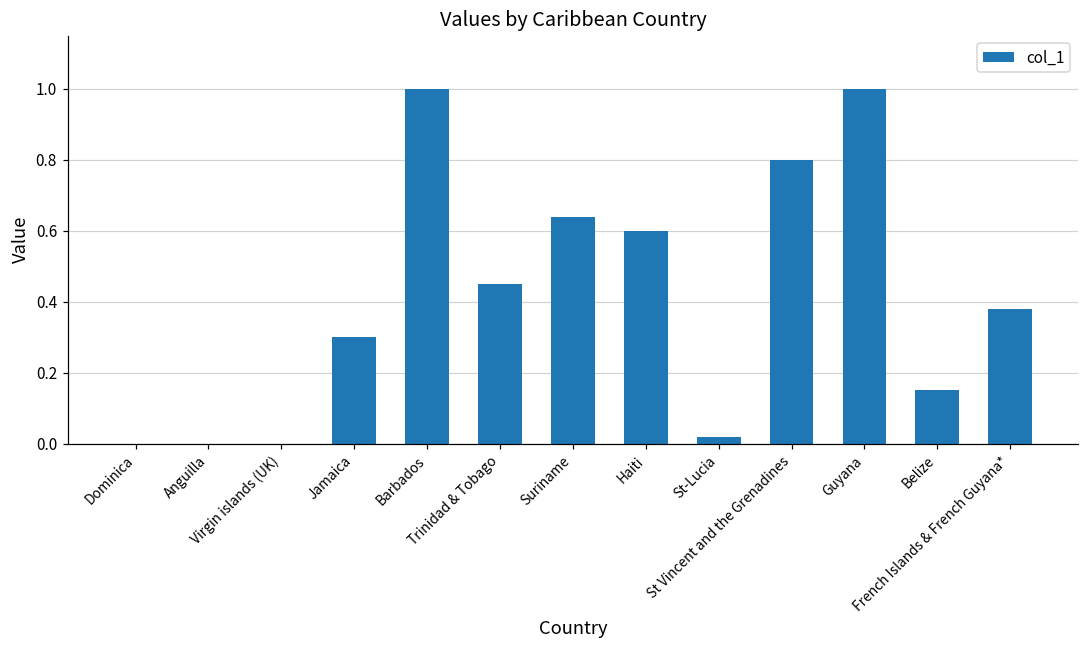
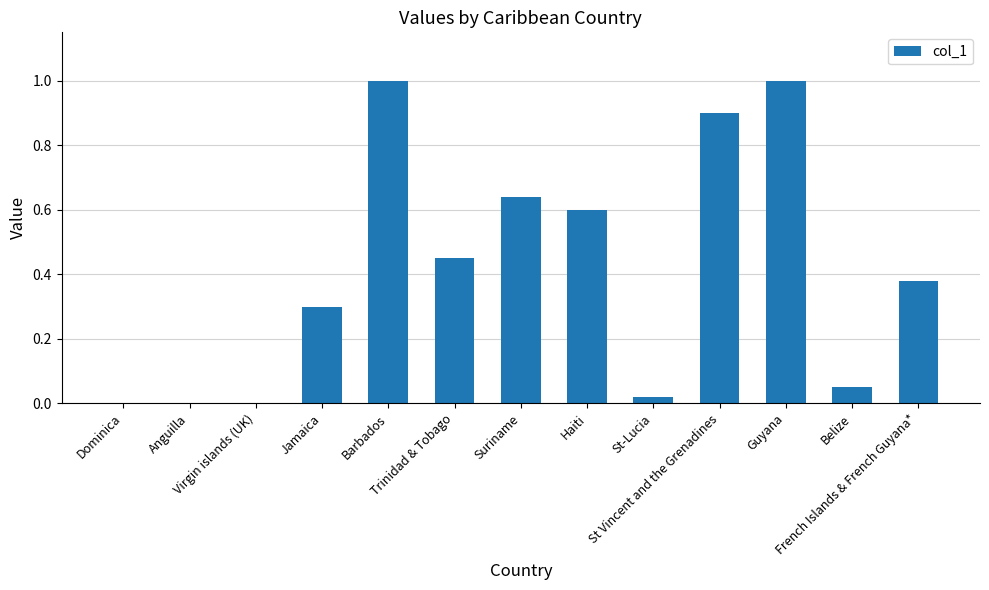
  {
    "Dominica": 0.00,
    "Anguilla": 0.00,
    "Virgin islands (UK)": 0.00,
    "Jamaica": 0.30,
    "Barbados": 1.00,
    "Trinidad & Tobago": 0.45,
    "Suriname": 0.64,
    "Haiti": 0.60,
    "St-Lucia": 0.02,
-   "St Vincent and the Grenadines": 0.8,
+   "St Vincent and the Grenadines": 0.9,
    "Guyana": 1.00,
-   "Belize": 0.15,
+   "Belize": 0.05,
    "French Islands & French Guyana*": 0.38
  }
